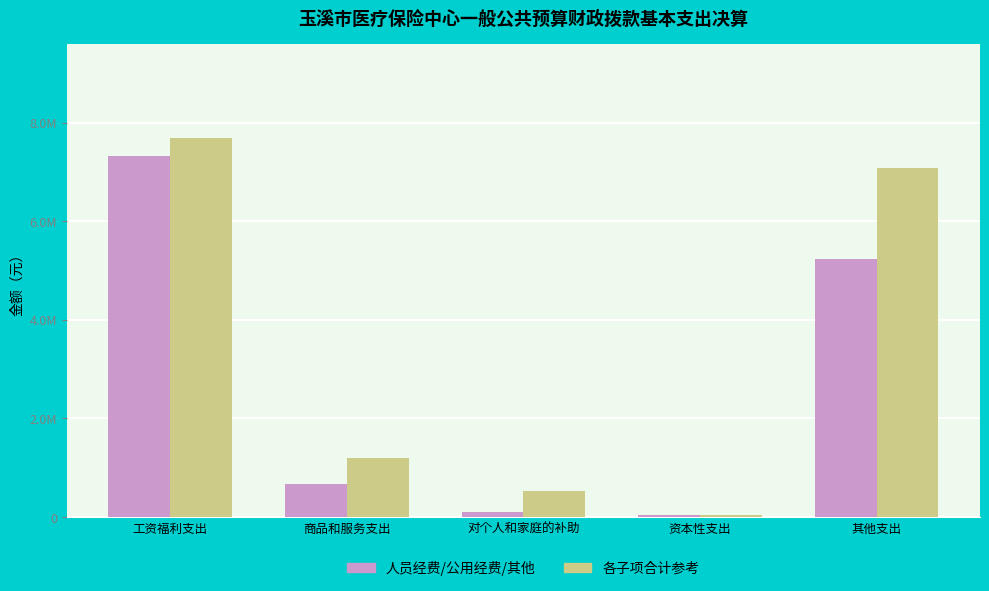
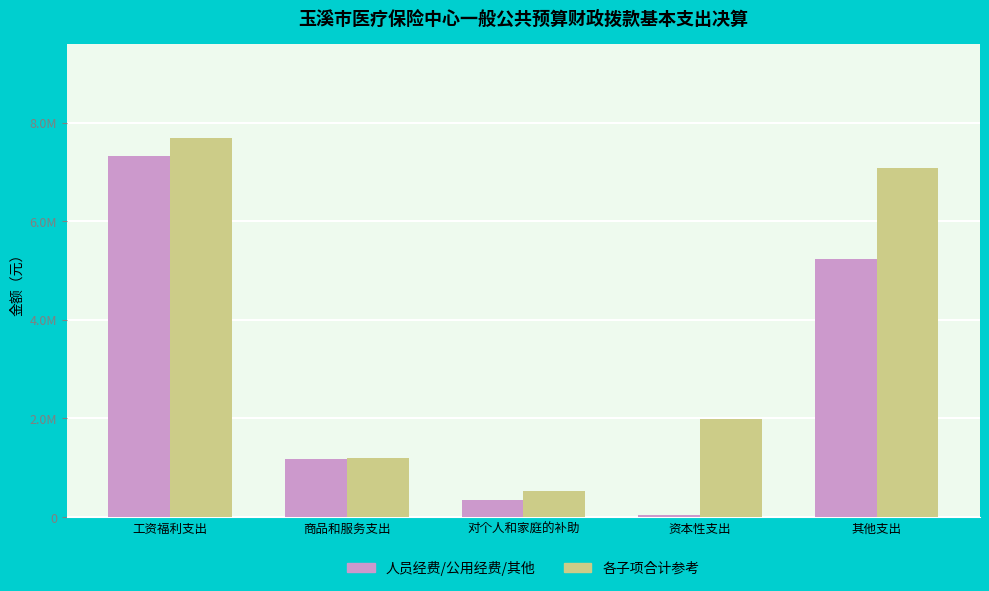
  {
    "人员经费/公用经费/其他": {
      "工资福利支出": 7300000,
-     "商品和服务支出": 700000,
-     "对个人和家庭的补助": 100000,
+     "商品和服务支出": 1200000,
+     "对个人和家庭的补助": 400000,
      "其他支出": 5200000
    },
    "各子项合计参考": {
      "工资福利支出": 7700000,
      "商品和服务支出": 1200000,
      "对个人和家庭的补助": 500000,
-     "资本性支出": 0,
+     "资本性支出": 2000000,
      "其他支出": 7100000
    }
  }
